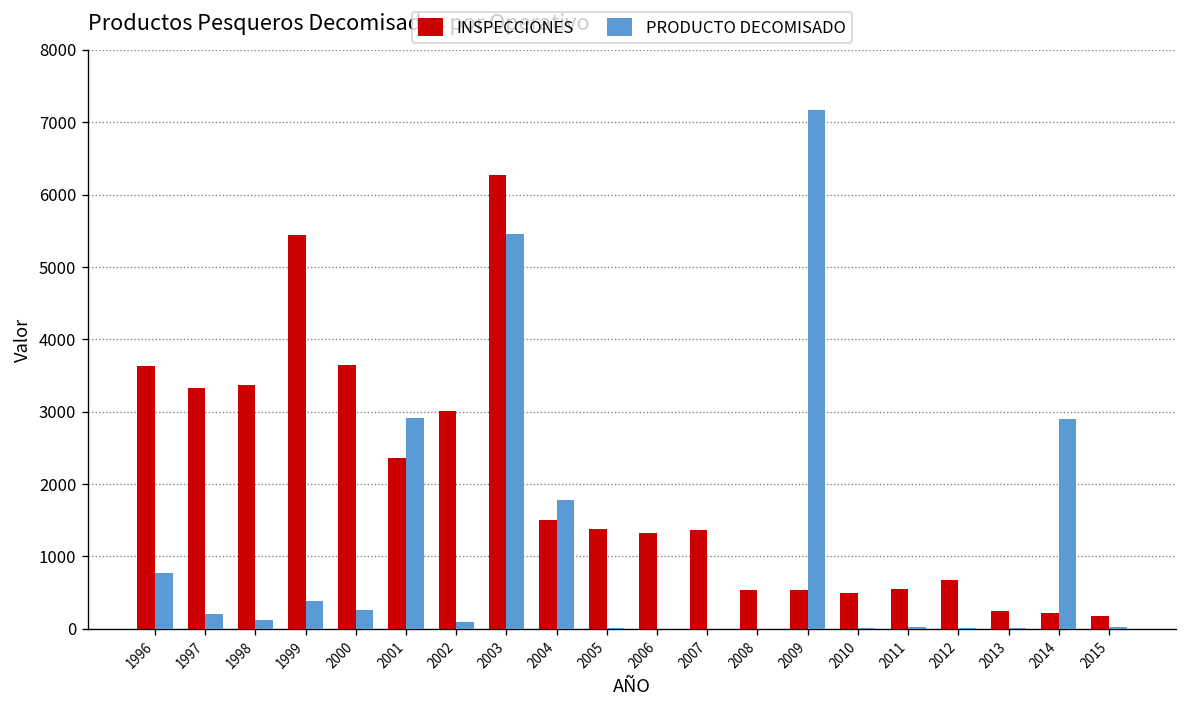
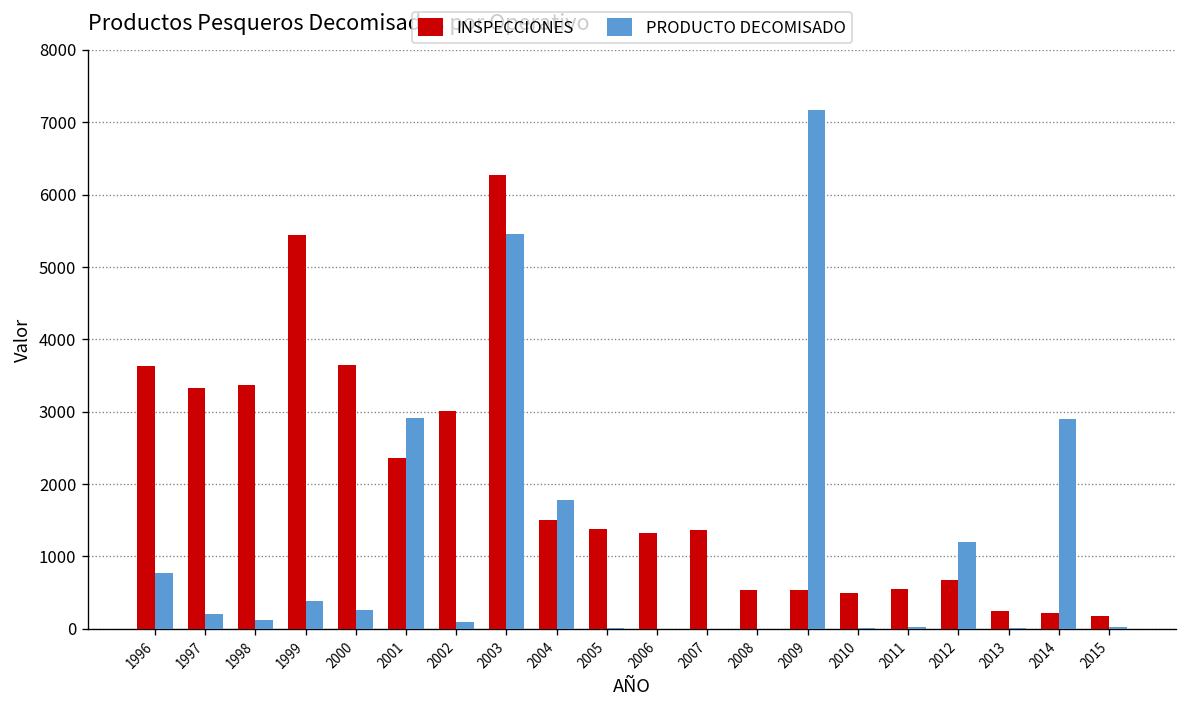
  {
    "INSPECCIONES": {
      "1996": 3600,
      "1997": 3300,
      "1998": 3400,
      "1999": 5400,
      "2000": 3600,
      "2001": 2400,
      "2002": 3000,
      "2003": 6300,
      "2004": 1500,
      "2005": 1400,
      "2006": 1300,
      "2007": 1400,
      "2008": 500,
      "2009": 500,
      "2010": 500,
      "2011": 600,
      "2012": 700,
      "2013": 200,
      "2014": 200,
      "2015": 200
    },
    "PRODUCTO DECOMISADO": {
      "1996": 800,
      "1997": 200,
      "1998": 100,
      "1999": 400,
      "2000": 300,
      "2001": 2900,
      "2002": 100,
      "2003": 5400,
      "2004": 1800,
      "2008": 0,
      "2009": 7200,
-     "2012": 0,
+     "2012": 1200,
      "2014": 2900
    }
  }
